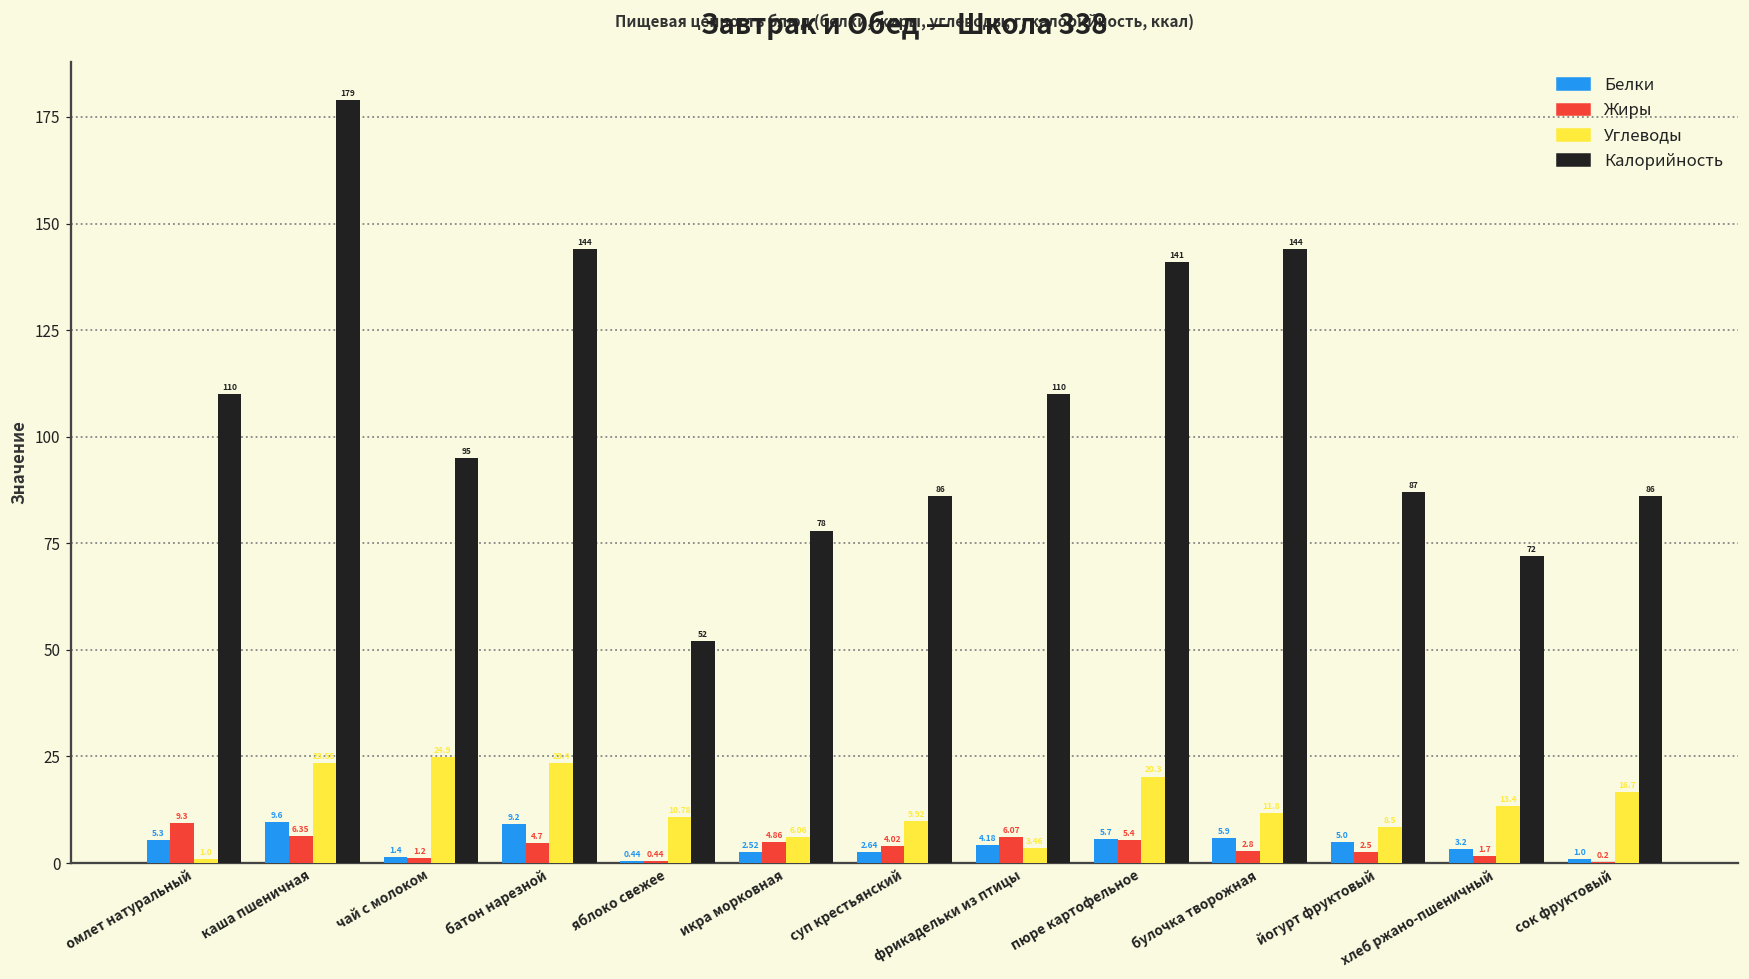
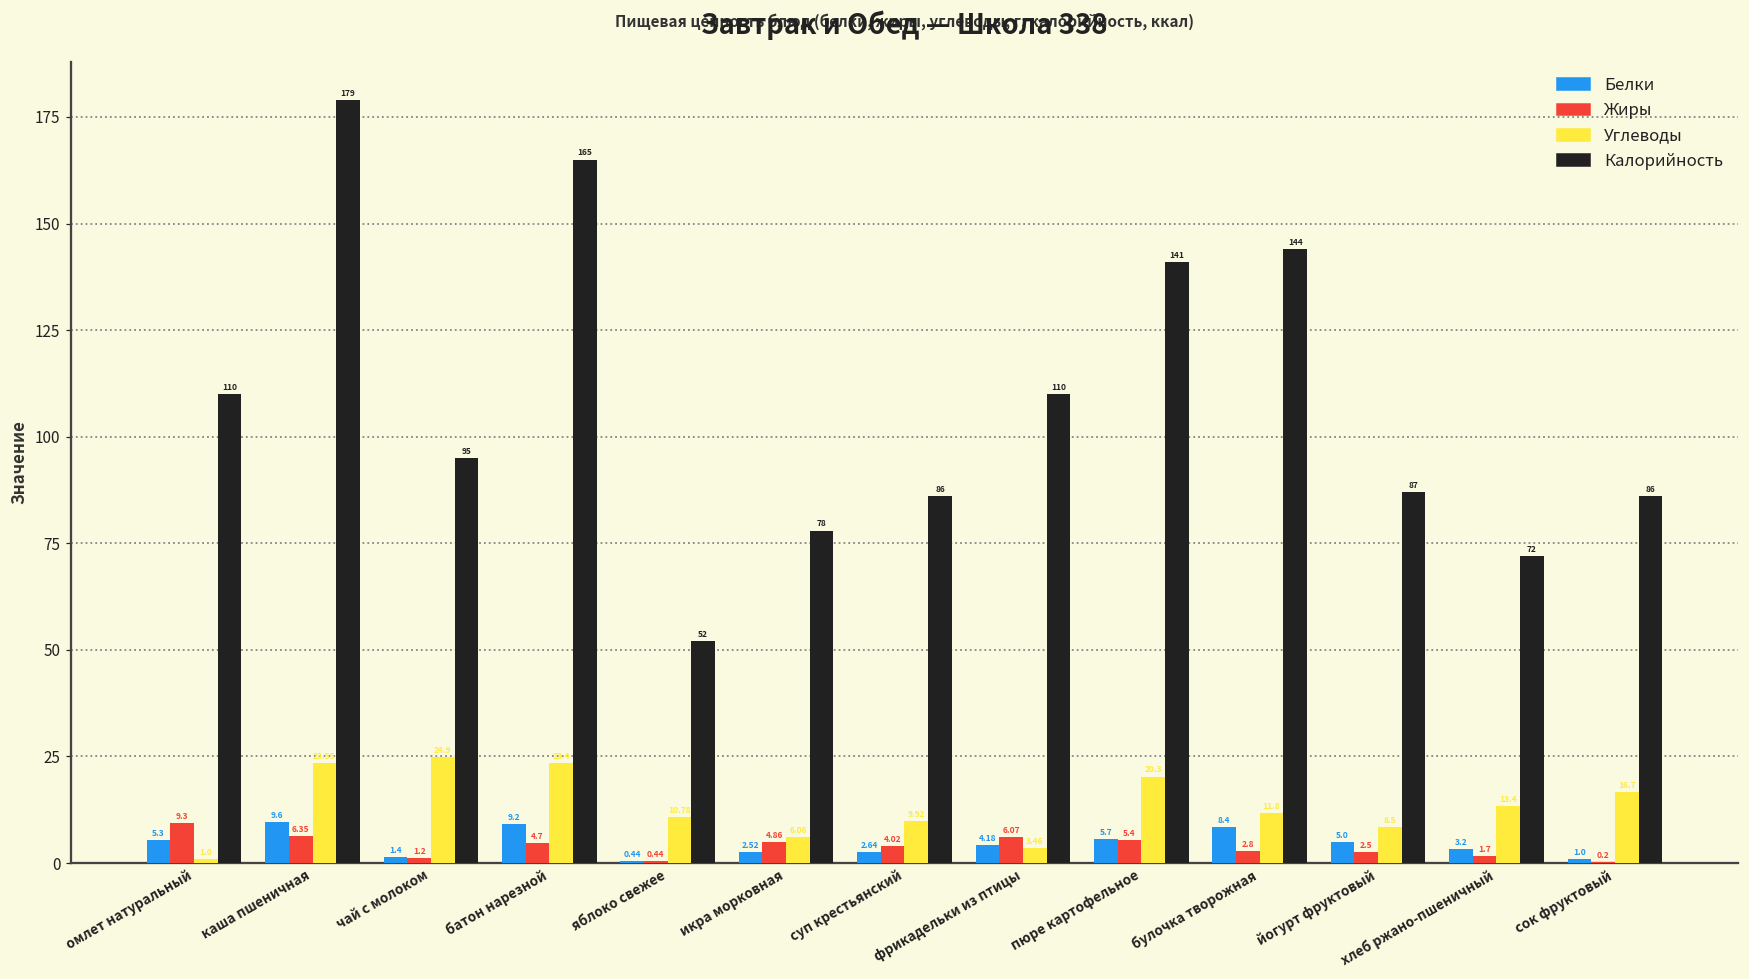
  {
    "Белки": {
      "омлет натуральный": 5.3,
      "каша пшеничная": 9.6,
      "чай с молоком": 1.4,
      "батон нарезной": 9.2,
      "яблоко свежее": 0.44,
      "икра морковная": 2.52,
      "суп крестьянский": 2.64,
      "фрикадельки из птицы": 4.18,
      "пюре картофельное": 5.7,
-     "булочка творожная": 5.9,
+     "булочка творожная": 8.4,
      "йогурт фруктовый": 5.0,
      "хлеб ржано-пшеничный": 3.2,
      "сок фруктовый": 1.0
    },
    "Жиры": {
      "омлет натуральный": 9.3,
      "каша пшеничная": 6.35,
      "чай с молоком": 1.2,
      "батон нарезной": 4.7,
      "яблоко свежее": 0.44,
      "икра морковная": 4.86,
      "суп крестьянский": 4.02,
      "фрикадельки из птицы": 6.07,
      "пюре картофельное": 5.4,
      "булочка творожная": 2.8,
      "йогурт фруктовый": 2.5,
      "хлеб ржано-пшеничный": 1.7,
      "сок фруктовый": 0.2
    },
    "Углеводы": {
      "омлет натуральный": 1.0,
      "каша пшеничная": 23.55,
      "чай с молоком": 24.9,
      "батон нарезной": 23.4,
      "яблоко свежее": 10.78,
      "икра морковная": 6.06,
      "суп крестьянский": 9.92,
      "фрикадельки из птицы": 3.46,
      "пюре картофельное": 20.3,
      "булочка творожная": 11.8,
      "йогурт фруктовый": 8.5,
      "хлеб ржано-пшеничный": 13.4,
      "сок фруктовый": 16.7
    },
    "Калорийность": {
      "омлет натуральный": 110,
      "каша пшеничная": 179,
      "чай с молоком": 95,
-     "батон нарезной": 144,
+     "батон нарезной": 165,
      "яблоко свежее": 52,
      "икра морковная": 78,
      "суп крестьянский": 86,
      "фрикадельки из птицы": 110,
      "пюре картофельное": 141,
      "булочка творожная": 144,
      "йогурт фруктовый": 87,
      "хлеб ржано-пшеничный": 72,
      "сок фруктовый": 86
    }
  }
